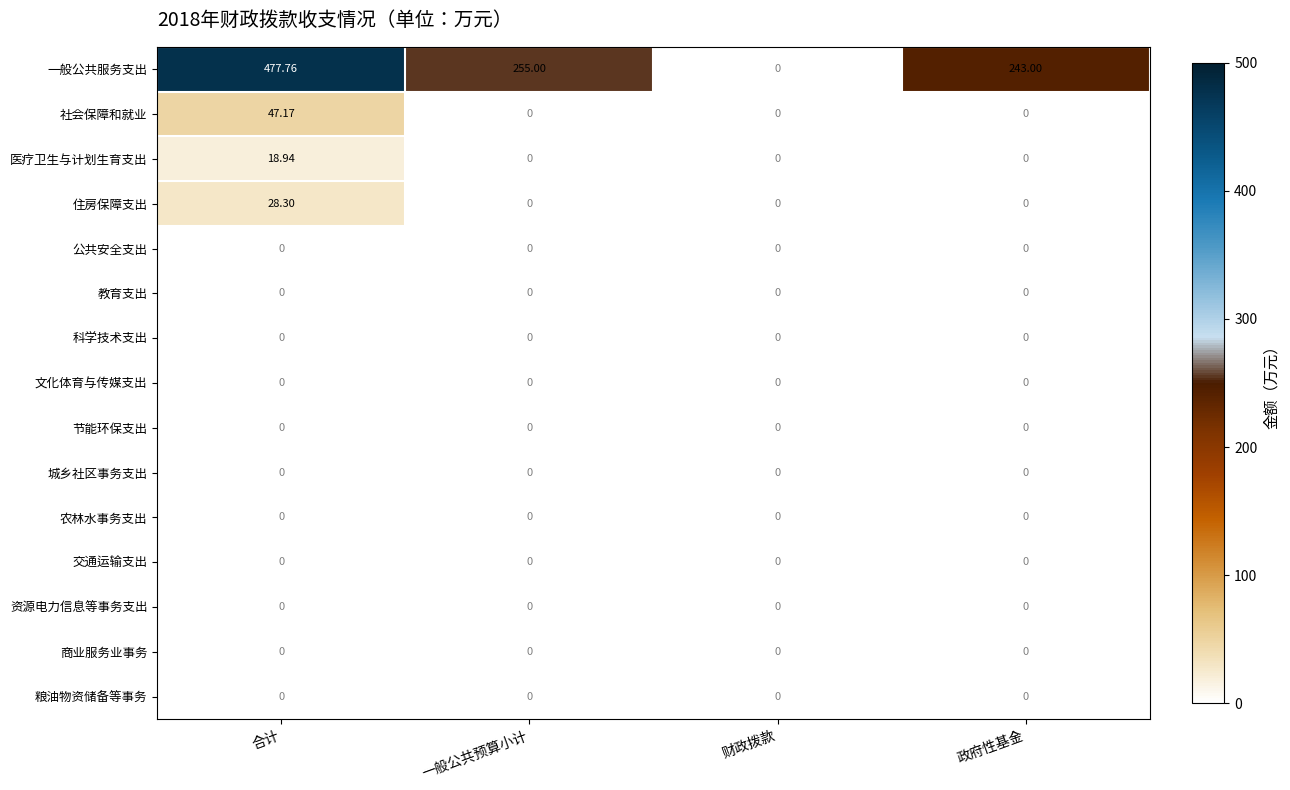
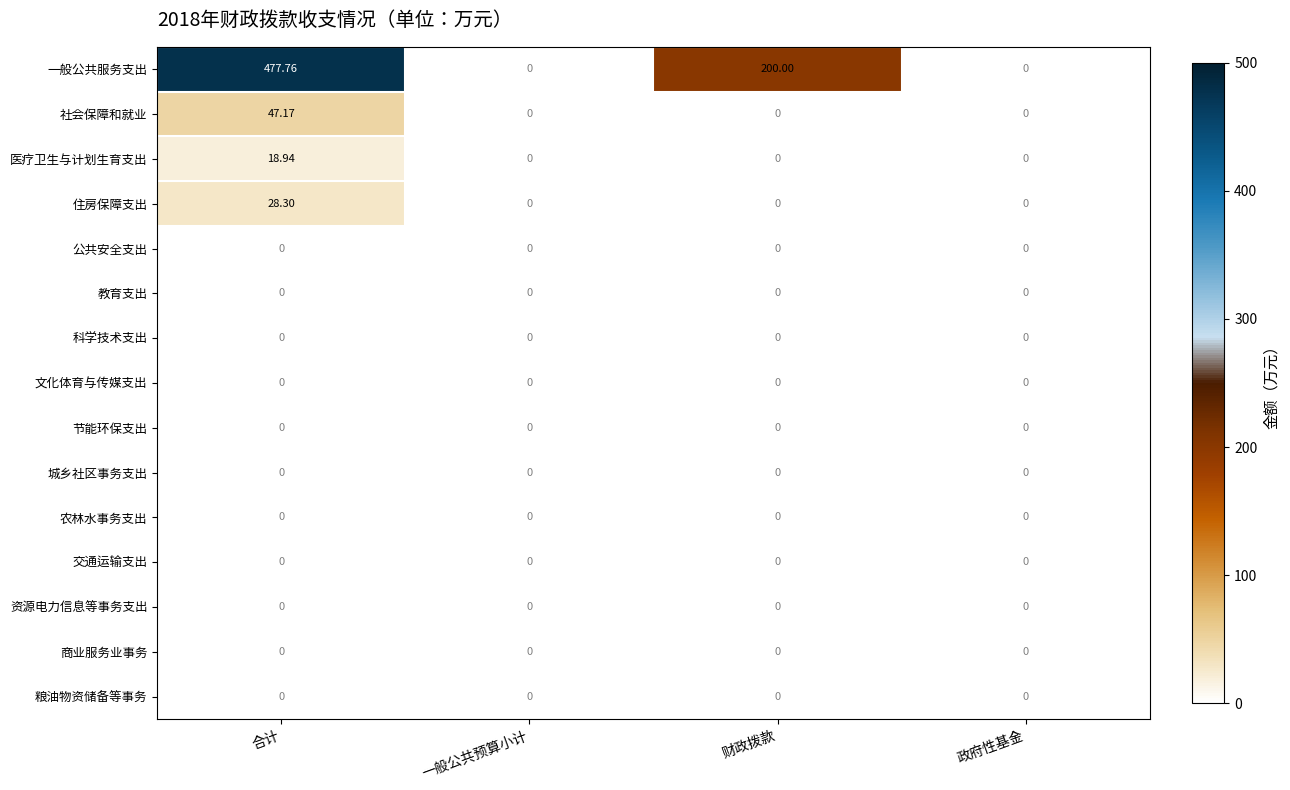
  {
    "一般公共服务支出": {
      "合计": 477.76,
-     "一般公共预算小计": 255.00,
-     "财政拨款": 0,
-     "政府性基金": 243.00
+     "一般公共预算小计": 0,
+     "财政拨款": 200.00,
+     "政府性基金": 0
    },
    "社会保障和就业": {
      "合计": 47.17,
      "一般公共预算小计": 0,
      "财政拨款": 0,
      "政府性基金": 0
    },
    "医疗卫生与计划生育支出": {
      "合计": 18.94,
      "一般公共预算小计": 0,
      "财政拨款": 0,
      "政府性基金": 0
    },
    "住房保障支出": {
      "合计": 28.30,
      "一般公共预算小计": 0,
      "财政拨款": 0,
      "政府性基金": 0
    },
    "公共安全支出": {
      "合计": 0,
      "一般公共预算小计": 0,
      "财政拨款": 0,
      "政府性基金": 0
    },
    "教育支出": {
      "合计": 0,
      "一般公共预算小计": 0,
      "财政拨款": 0,
      "政府性基金": 0
    },
    "科学技术支出": {
      "合计": 0,
      "一般公共预算小计": 0,
      "财政拨款": 0,
      "政府性基金": 0
    },
    "文化体育与传媒支出": {
      "合计": 0,
      "一般公共预算小计": 0,
      "财政拨款": 0,
      "政府性基金": 0
    },
    "节能环保支出": {
      "合计": 0,
      "一般公共预算小计": 0,
      "财政拨款": 0,
      "政府性基金": 0
    },
    "城乡社区事务支出": {
      "合计": 0,
      "一般公共预算小计": 0,
      "财政拨款": 0,
      "政府性基金": 0
    },
    "农林水事务支出": {
      "合计": 0,
      "一般公共预算小计": 0,
      "财政拨款": 0,
      "政府性基金": 0
    },
    "交通运输支出": {
      "合计": 0,
      "一般公共预算小计": 0,
      "财政拨款": 0,
      "政府性基金": 0
    },
    "资源电力信息等事务支出": {
      "合计": 0,
      "一般公共预算小计": 0,
      "财政拨款": 0,
      "政府性基金": 0
    },
    "商业服务业事务": {
      "合计": 0,
      "一般公共预算小计": 0,
      "财政拨款": 0,
      "政府性基金": 0
    },
    "粮油物资储备等事务": {
      "合计": 0,
      "一般公共预算小计": 0,
      "财政拨款": 0,
      "政府性基金": 0
    }
  }
